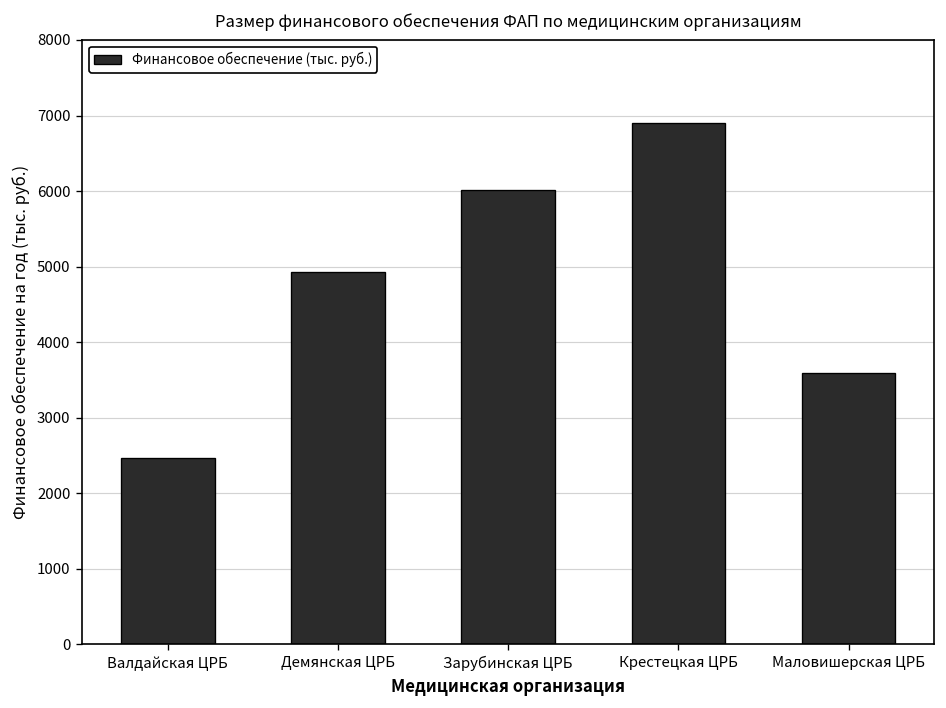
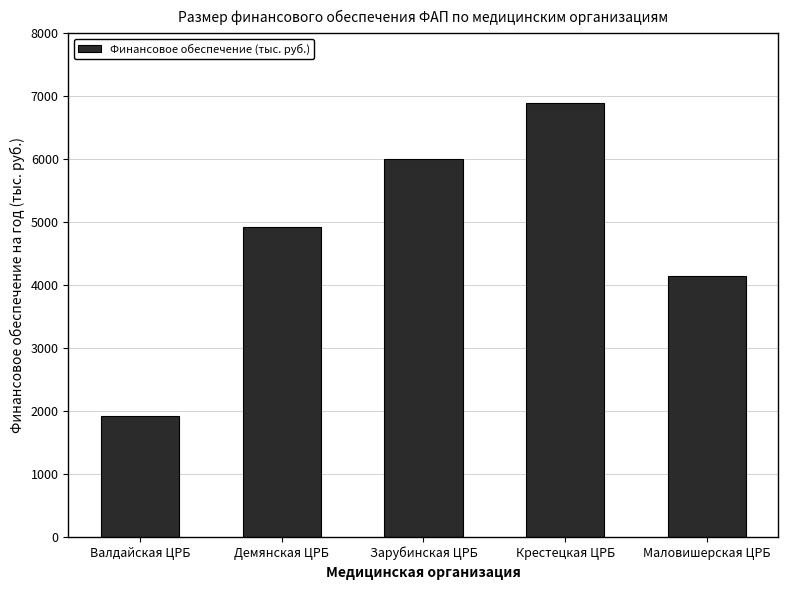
  {
-   "Валдайская ЦРБ": 2500,
+   "Валдайская ЦРБ": 1900,
    "Демянская ЦРБ": 4900,
    "Зарубинская ЦРБ": 6000,
    "Крестецкая ЦРБ": 6900,
-   "Маловишерская ЦРБ": 3600
+   "Маловишерская ЦРБ": 4100
  }
